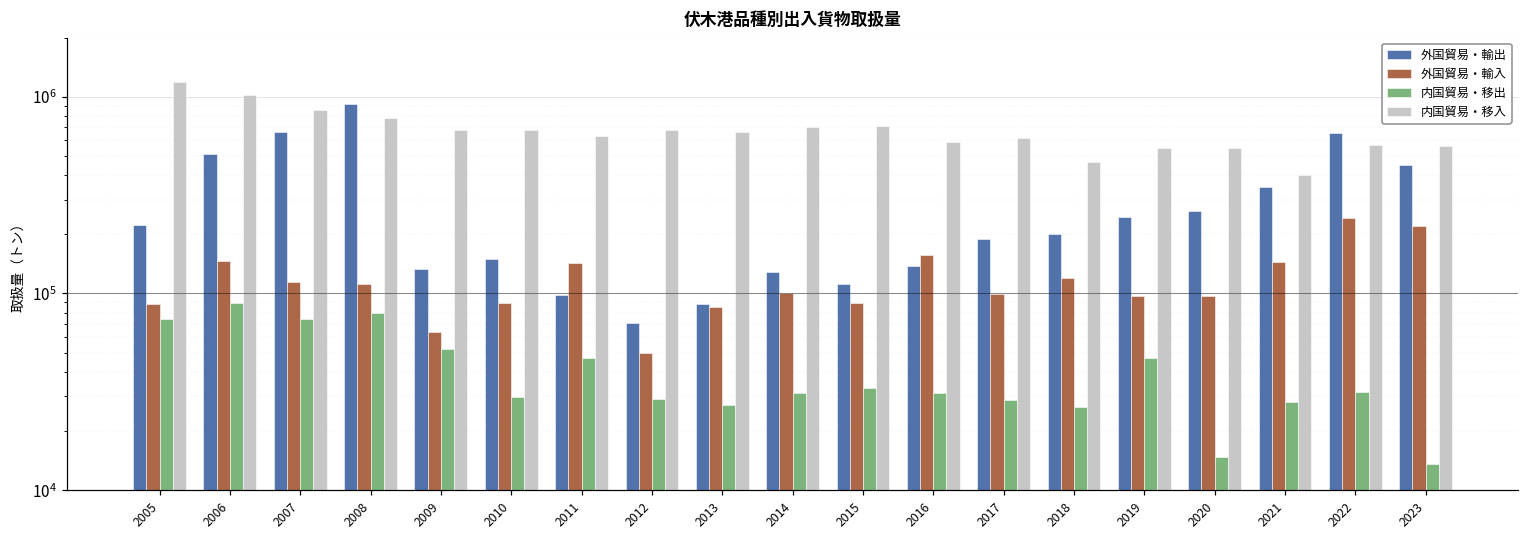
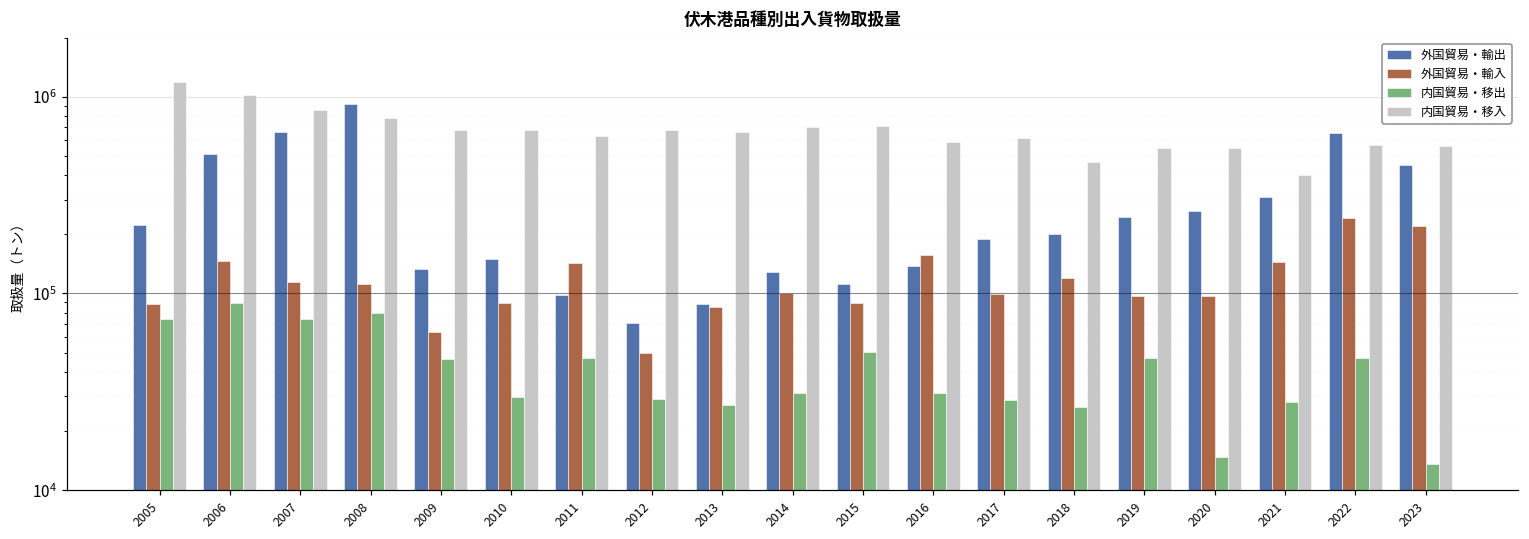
  {
    "外国貿易・輸出": {
      "2005": 220000,
      "2006": 510000,
      "2007": 660000,
      "2008": 900000,
      "2009": 130000,
      "2010": 150000,
      "2011": 100000,
      "2012": 71000,
      "2013": 90000,
      "2014": 130000,
      "2015": 110000,
      "2016": 140000,
      "2017": 190000,
      "2018": 200000,
      "2019": 240000,
      "2020": 260000,
-     "2021": 350000,
+     "2021": 310000,
      "2022": 660000,
      "2023": 450000
    },
    "外国貿易・輸入": {
      "2005": 90000,
      "2006": 150000,
      "2007": 110000,
      "2008": 110000,
      "2009": 64000,
      "2010": 90000,
      "2011": 140000,
      "2012": 50000,
      "2013": 90000,
      "2014": 100000,
      "2015": 90000,
      "2016": 160000,
      "2017": 100000,
      "2018": 120000,
      "2019": 100000,
      "2020": 100000,
      "2021": 150000,
      "2022": 240000,
      "2023": 220000
    },
    "内国貿易・移出": {
      "2005": 74000,
      "2006": 90000,
      "2007": 74000,
      "2008": 80000,
-     "2009": 52000,
+     "2009": 46000,
      "2010": 30000,
      "2011": 47000,
      "2012": 29000,
      "2013": 27000,
      "2014": 31000,
-     "2015": 33000,
+     "2015": 51000,
      "2016": 31000,
      "2017": 29000,
      "2018": 27000,
      "2019": 47000,
      "2020": 15000,
      "2021": 28000,
-     "2022": 31000,
+     "2022": 47000,
      "2023": 14000
    },
    "内国貿易・移入": {
      "2005": 1200000,
      "2006": 1000000,
      "2007": 900000,
      "2008": 800000,
      "2009": 670000,
      "2010": 680000,
      "2011": 630000,
      "2012": 680000,
      "2013": 660000,
      "2014": 710000,
      "2015": 710000,
      "2016": 590000,
      "2017": 610000,
      "2018": 470000,
      "2019": 550000,
      "2020": 550000,
      "2021": 400000,
      "2022": 570000,
      "2023": 560000
    }
  }
